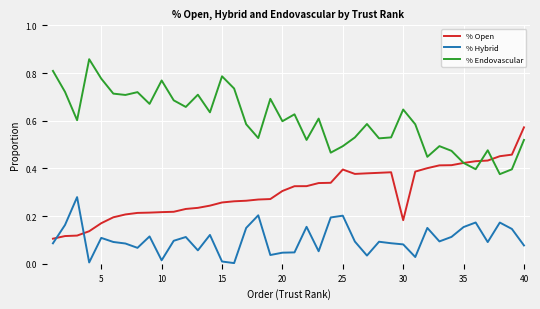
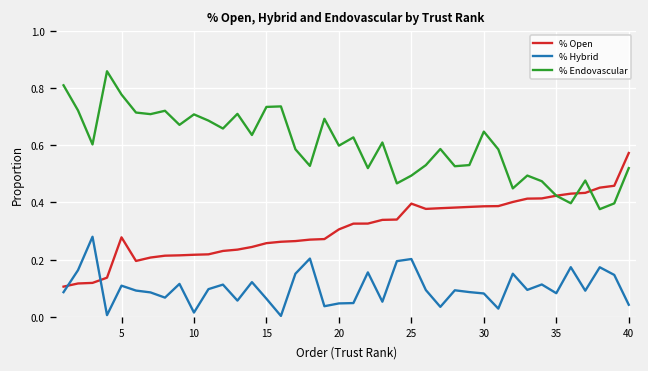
  {
    "% Open": {
-     "5": 0.17,
+     "5": 0.28,
      "10": 0.22,
      "15": 0.26,
      "20": 0.31,
      "25": 0.40,
-     "30": 0.18,
+     "30": 0.39,
      "40": 0.57
    },
    "% Hybrid": {
      "5": 0.11,
      "10": 0.01,
-     "15": 0.01,
+     "15": 0.06,
      "20": 0.05,
      "25": 0.20,
      "30": 0.08,
-     "35": 0.15,
-     "40": 0.08
+     "35": 0.08,
+     "40": 0.04
    },
    "% Endovascular": {
      "5": 0.78,
-     "10": 0.77,
-     "15": 0.79,
+     "10": 0.71,
+     "15": 0.73,
      "20": 0.60,
      "25": 0.49,
      "30": 0.65,
      "40": 0.52
    }
  }
